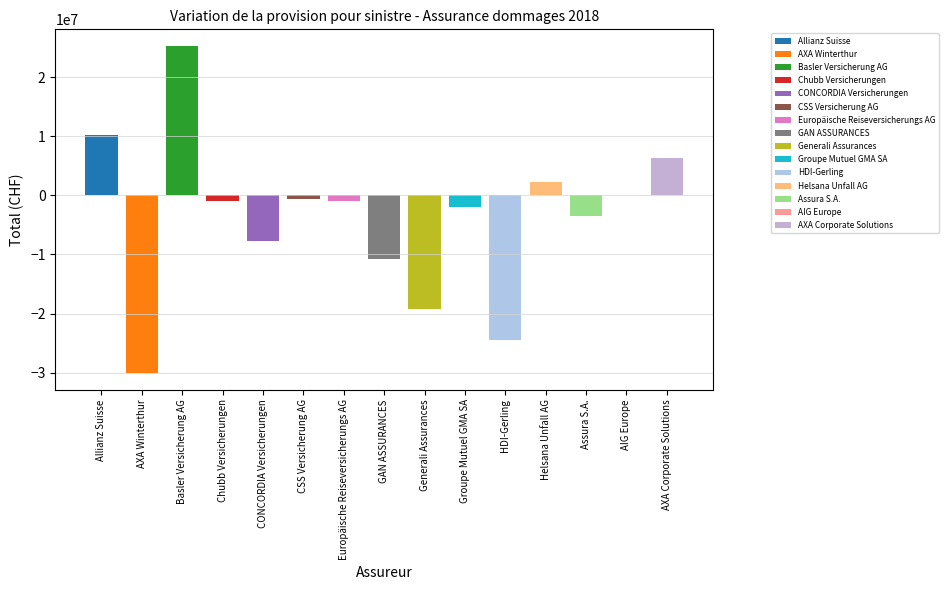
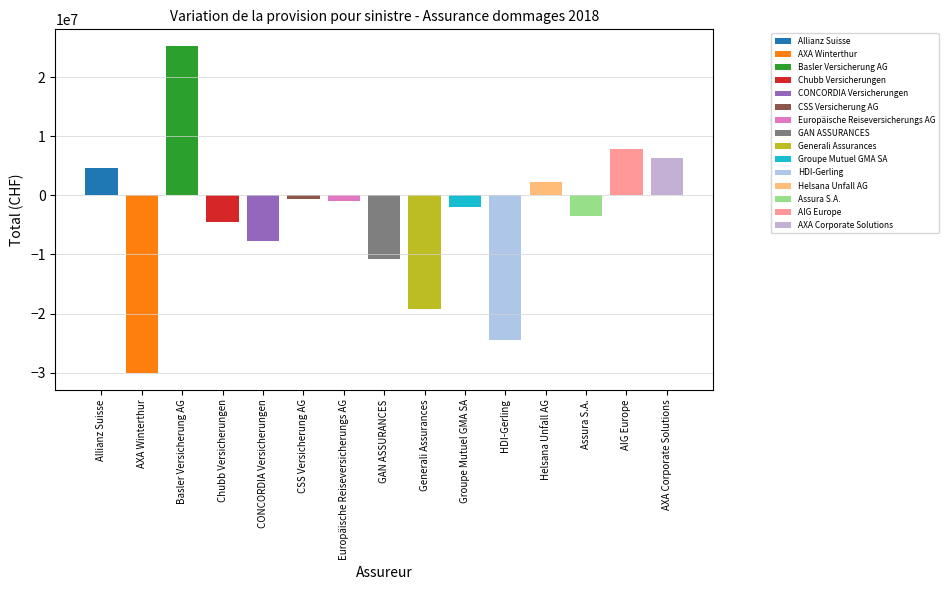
  {
-   "Allianz Suisse": 10000000,
+   "Allianz Suisse": 5000000,
    "AXA Winterthur": -30000000,
    "Basler Versicherung AG": 25000000,
-   "Chubb Versicherungen": -1000000,
+   "Chubb Versicherungen": -4000000,
    "CONCORDIA Versicherungen": -8000000,
    "CSS Versicherung AG": -1000000,
    "Europäische Reiseversicherungs AG": -1000000,
    "GAN ASSURANCES": -11000000,
    "Generali Assurances": -19000000,
    "Groupe Mutuel GMA SA": -2000000,
    "HDI-Gerling": -24000000,
    "Helsana Unfall AG": 2000000,
    "Assura S.A.": -3000000,
-   "AIG Europe": 0,
+   "AIG Europe": 8000000,
    "AXA Corporate Solutions": 6000000
  }
